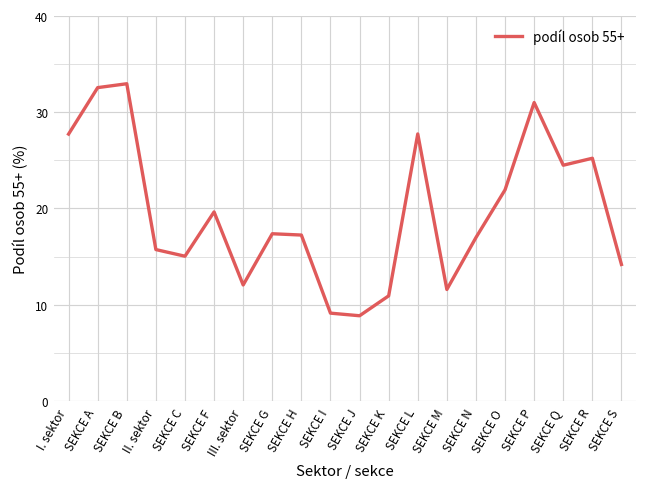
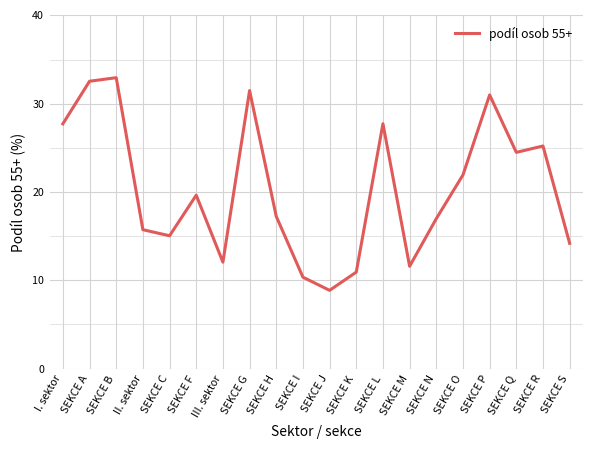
  {
    "I. sektor": 28,
    "SEKCE A": 33,
    "SEKCE B": 33,
    "II. sektor": 16,
    "SEKCE C": 15,
    "SEKCE F": 20,
    "III. sektor": 12,
-   "SEKCE G": 17,
+   "SEKCE G": 31,
    "SEKCE H": 17,
-   "SEKCE I": 9,
+   "SEKCE I": 10,
    "SEKCE J": 9,
    "SEKCE K": 11,
    "SEKCE L": 28,
    "SEKCE M": 12,
    "SEKCE N": 17,
    "SEKCE O": 22,
    "SEKCE P": 31,
    "SEKCE Q": 24,
    "SEKCE R": 25,
    "SEKCE S": 14
  }
